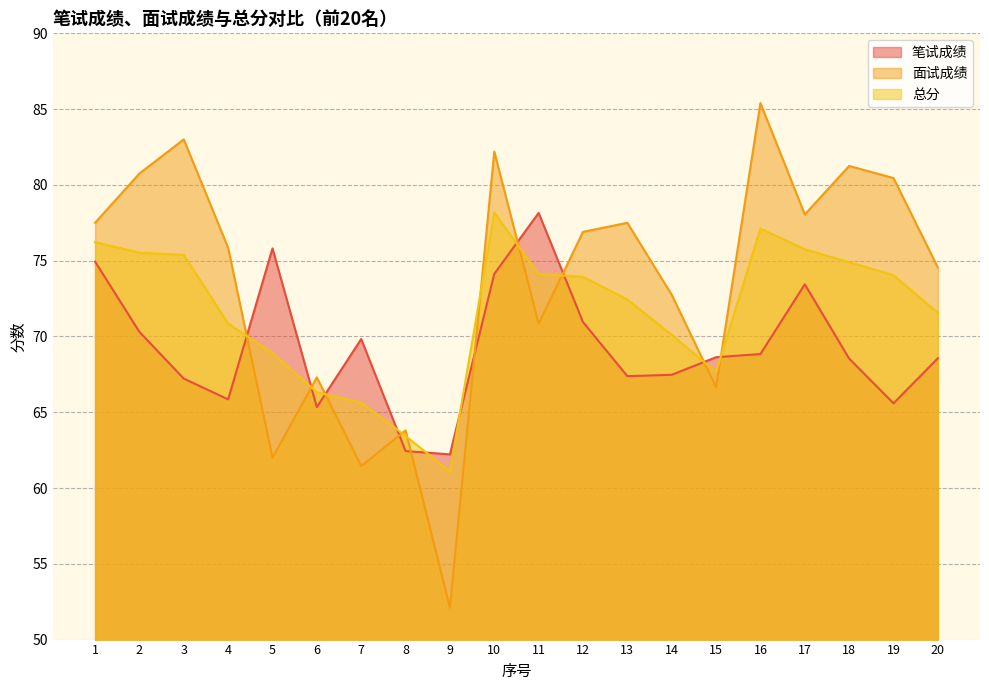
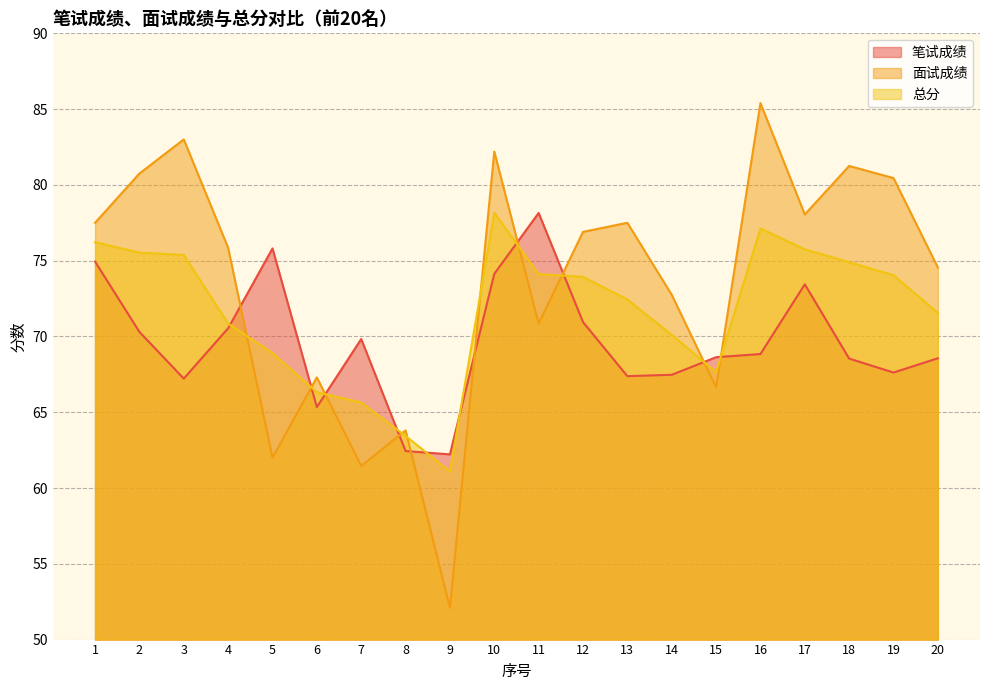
  {
    "笔试成绩": {
      "1": 74.9,
      "2": 70.3,
      "3": 67.2,
-     "4": 65.9,
+     "4": 70.5,
      "5": 75.8,
      "6": 65.3,
      "7": 69.8,
      "8": 62.4,
      "9": 62.2,
      "10": 74.1,
      "11": 78.2,
      "12": 71.0,
      "13": 67.4,
      "14": 67.5,
      "15": 68.6,
      "16": 68.8,
      "17": 73.4,
      "18": 68.5,
-     "19": 65.6,
+     "19": 67.6,
      "20": 68.6
    }
  }
